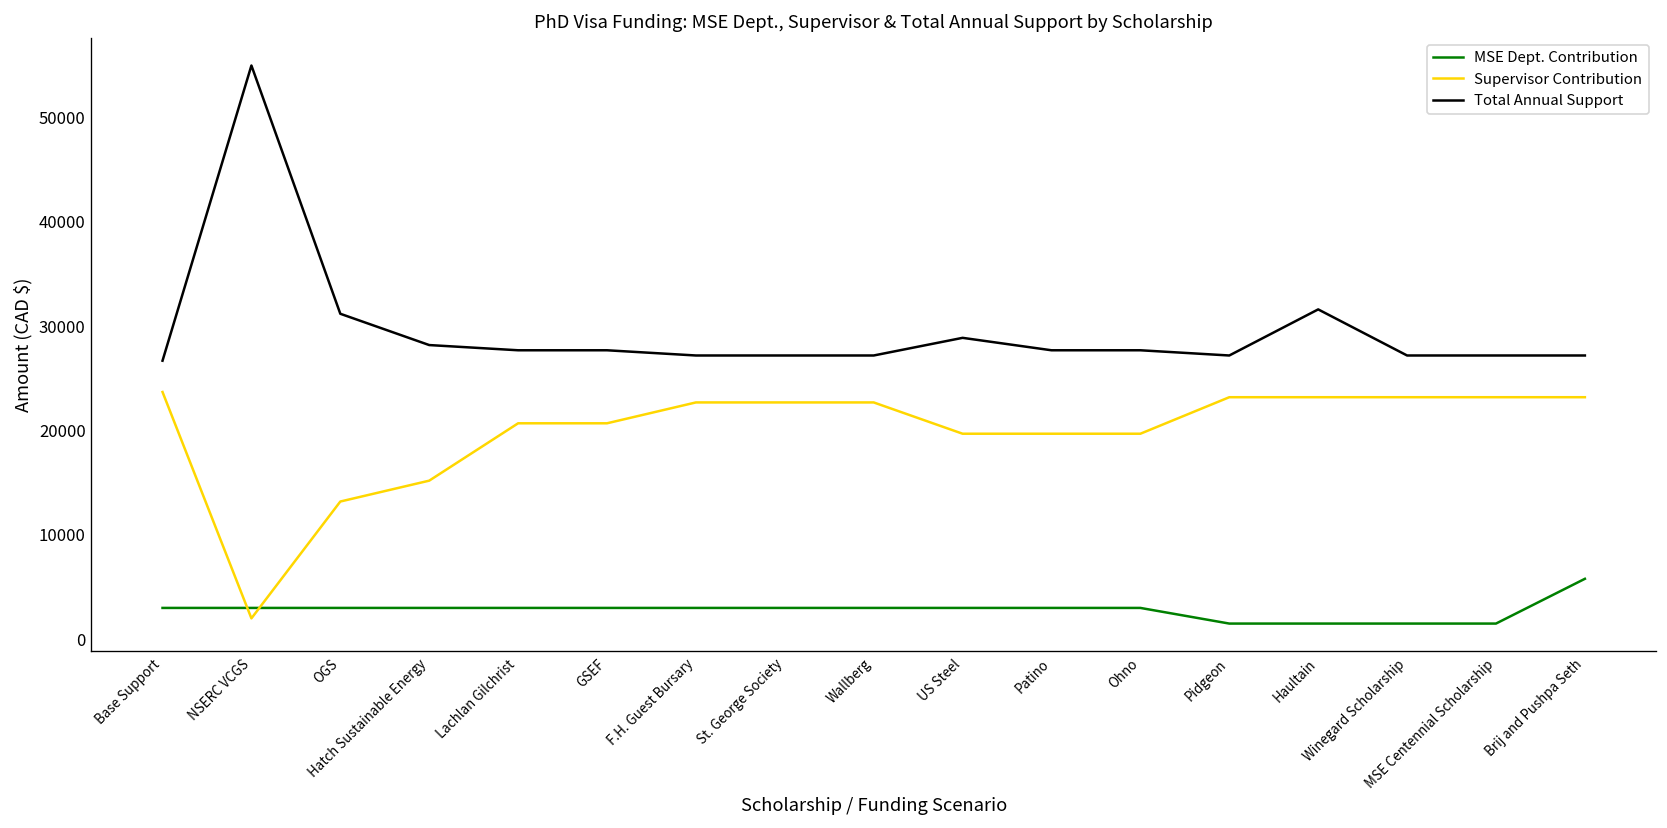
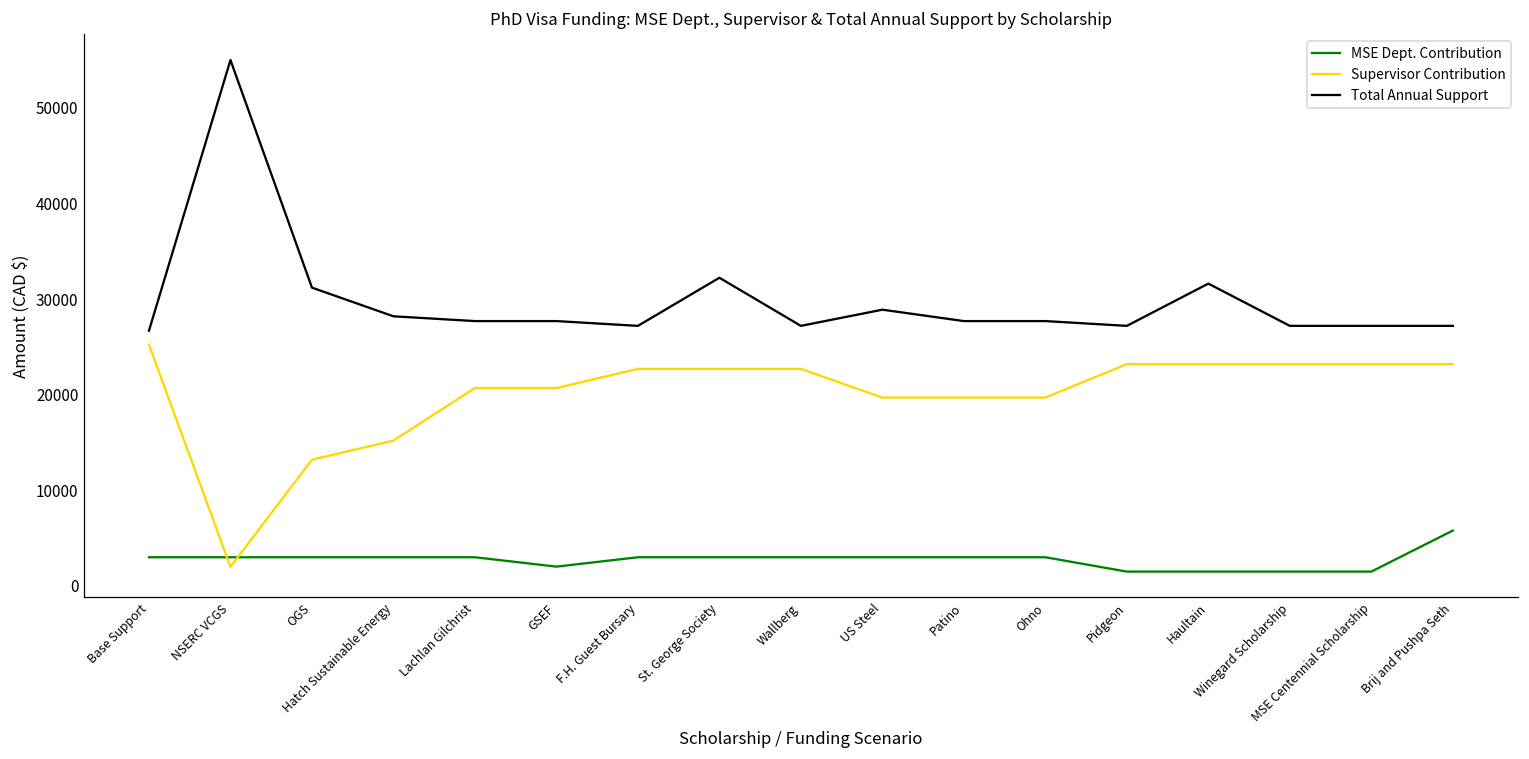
  {
    "MSE Dept. Contribution": {
      "Base Support": 3000,
      "NSERC VCGS": 3000,
      "OGS": 3000,
      "Hatch Sustainable Energy": 3000,
      "Lachlan Gilchrist": 3000,
-     "GSEF": 3000,
+     "GSEF": 2000,
      "F.H. Guest Bursary": 3000,
      "St. George Society": 3000,
      "Wallberg": 3000,
      "US Steel": 3000,
      "Patino": 3000,
      "Ohno": 3000,
      "Pidgeon": 2000,
      "Haultain": 2000,
      "Winegard Scholarship": 2000,
      "MSE Centennial Scholarship": 2000,
      "Brij and Pushpa Seth": 6000
    },
    "Supervisor Contribution": {
-     "Base Support": 24000,
+     "Base Support": 25000,
      "NSERC VCGS": 2000,
      "OGS": 13000,
      "Hatch Sustainable Energy": 15000,
      "Lachlan Gilchrist": 21000,
      "GSEF": 21000,
      "F.H. Guest Bursary": 23000,
      "St. George Society": 23000,
      "Wallberg": 23000,
      "US Steel": 20000,
      "Patino": 20000,
      "Ohno": 20000,
      "Pidgeon": 23000,
      "Haultain": 23000,
      "Winegard Scholarship": 23000,
      "MSE Centennial Scholarship": 23000,
      "Brij and Pushpa Seth": 23000
    },
    "Total Annual Support": {
      "Base Support": 27000,
      "NSERC VCGS": 55000,
      "OGS": 31000,
      "Hatch Sustainable Energy": 28000,
      "Lachlan Gilchrist": 28000,
      "GSEF": 28000,
      "F.H. Guest Bursary": 27000,
-     "St. George Society": 27000,
+     "St. George Society": 32000,
      "Wallberg": 27000,
      "US Steel": 29000,
      "Patino": 28000,
      "Ohno": 28000,
      "Pidgeon": 27000,
      "Haultain": 32000,
      "Winegard Scholarship": 27000,
      "MSE Centennial Scholarship": 27000,
      "Brij and Pushpa Seth": 27000
    }
  }
